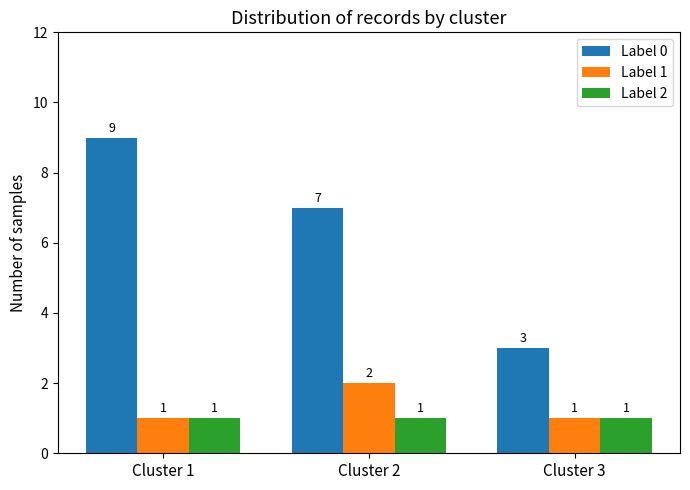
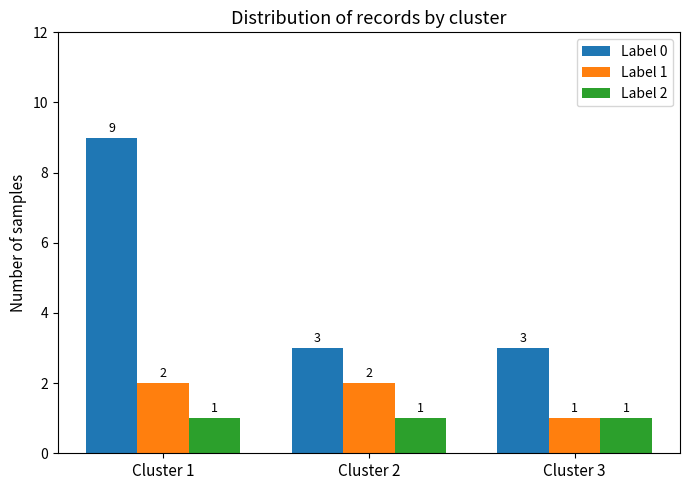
  {
    "Label 0": {
      "Cluster 1": 9,
-     "Cluster 2": 7,
+     "Cluster 2": 3,
      "Cluster 3": 3
    },
    "Label 1": {
-     "Cluster 1": 1,
+     "Cluster 1": 2,
      "Cluster 2": 2,
      "Cluster 3": 1
    },
    "Label 2": {
      "Cluster 1": 1,
      "Cluster 2": 1,
      "Cluster 3": 1
    }
  }
